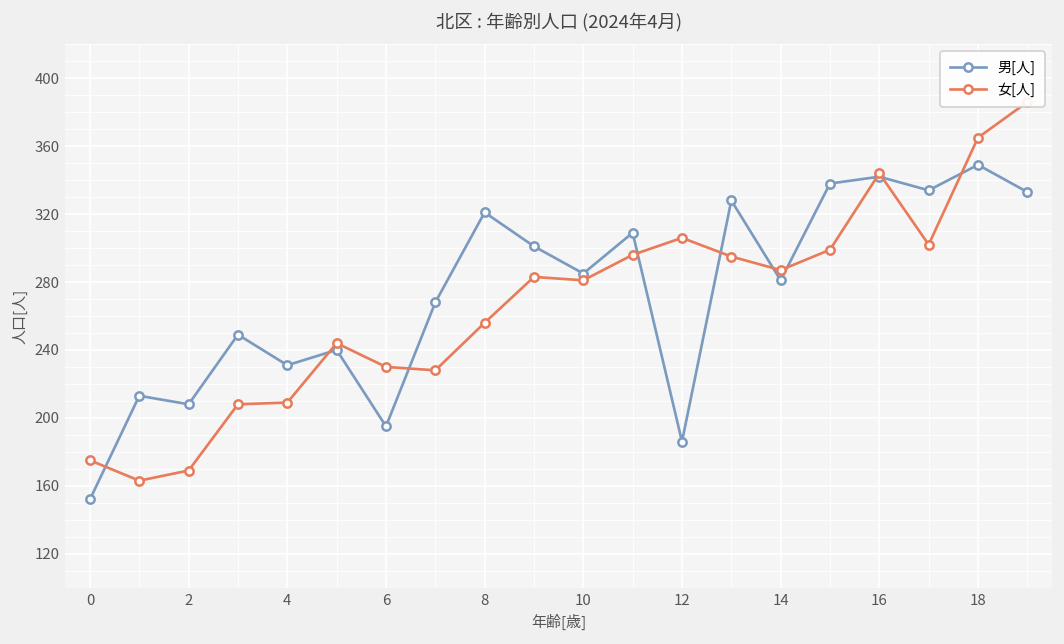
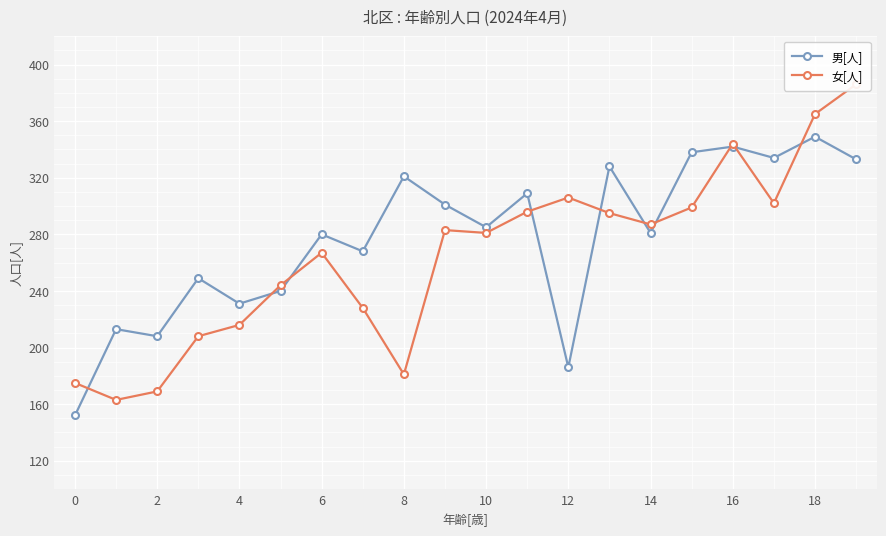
  {
    "男[人]": {
      "0": 152,
      "2": 208,
      "4": 231,
-     "6": 195,
+     "6": 280,
      "8": 321,
      "10": 285,
      "12": 186,
      "14": 281,
      "16": 342,
      "18": 349
    },
    "女[人]": {
      "0": 175,
      "2": 169,
-     "4": 209,
-     "6": 230,
-     "8": 256,
+     "4": 216,
+     "6": 267,
+     "8": 181,
      "10": 281,
      "12": 306,
      "14": 287,
      "16": 344,
      "18": 365
    }
  }
